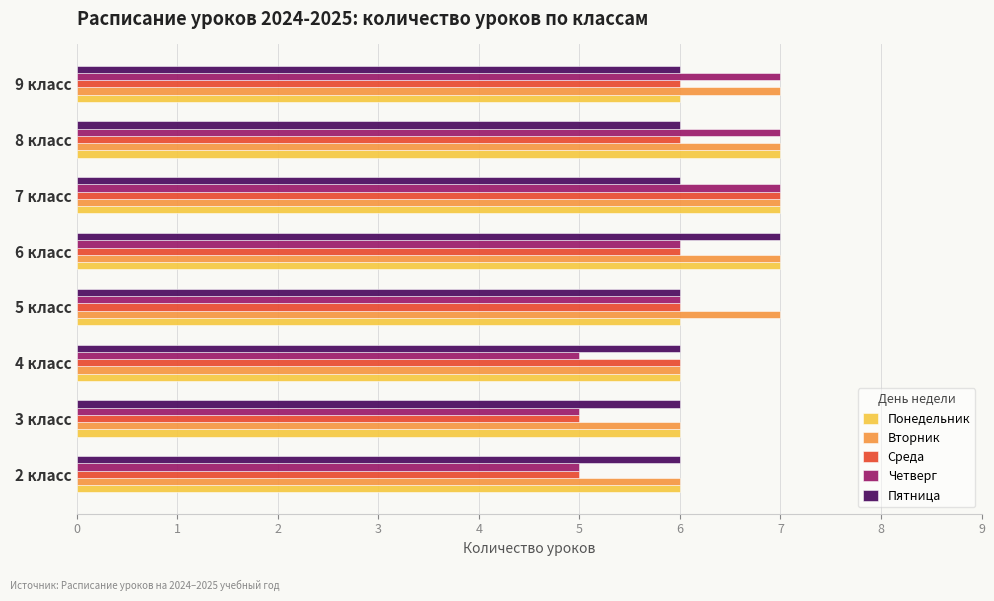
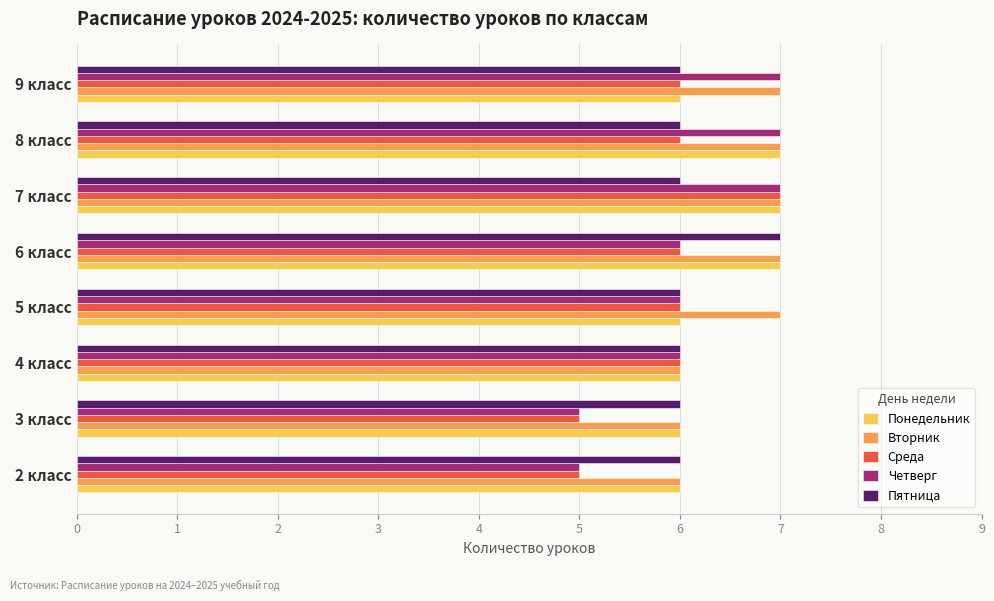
  {
    "Среда": {
      "9 класс": 6,
      "8 класс": 6,
      "7 класс": 7,
      "6 класс": 6,
      "5 класс": 6,
      "4 класс": 6,
      "3 класс": 5,
      "2 класс": 5
    },
    "Четверг": {
      "9 класс": 7,
      "8 класс": 7,
      "7 класс": 7,
      "6 класс": 6,
      "5 класс": 6,
-     "4 класс": 5,
+     "4 класс": 6,
      "3 класс": 5,
      "2 класс": 5
    },
    "Пятница": {
      "9 класс": 6,
      "8 класс": 6,
      "7 класс": 6,
      "6 класс": 7,
      "5 класс": 6,
      "4 класс": 6,
      "3 класс": 6,
      "2 класс": 6
    }
  }
